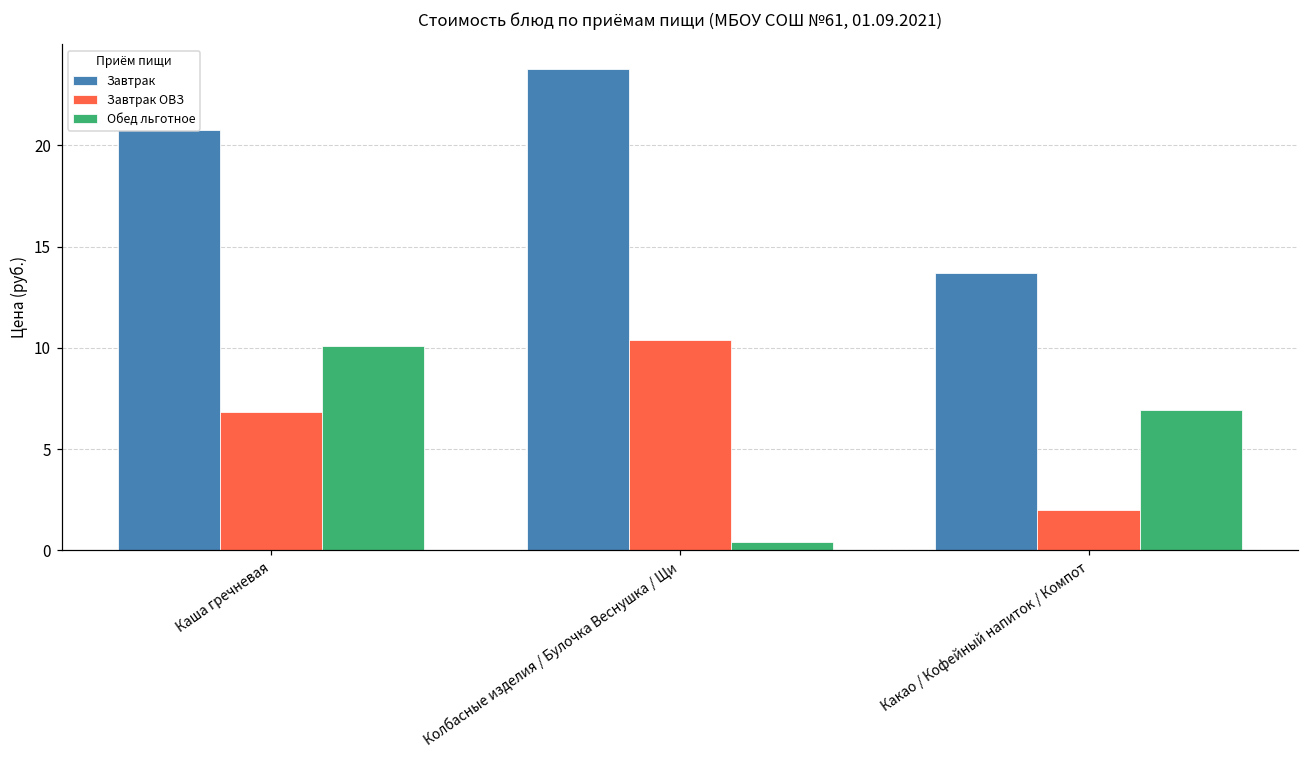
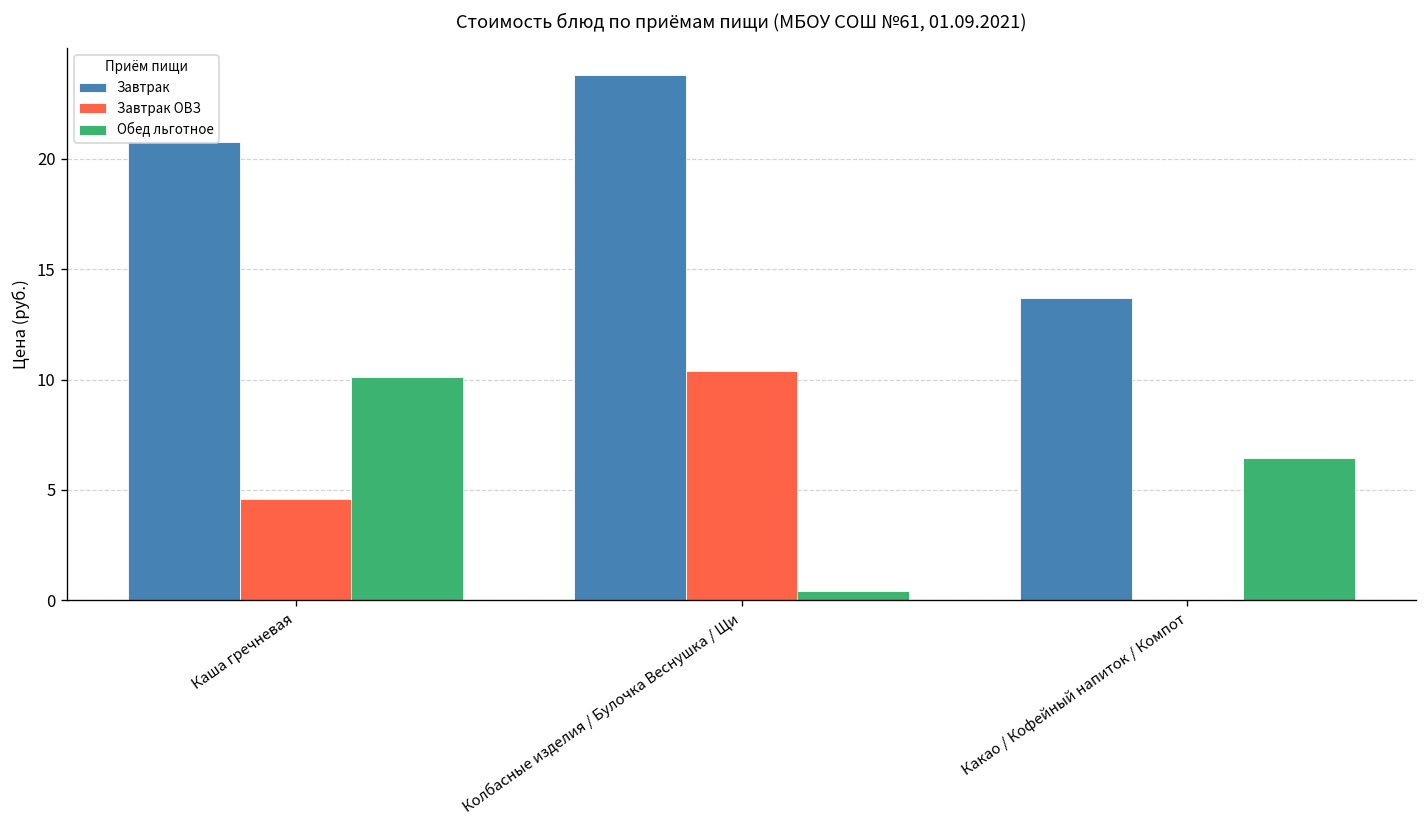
  {
    "Завтрак": {
      "Каша гречневая": 20.8,
      "Колбасные изделия / Булочка Веснушка / Щи": 23.8,
      "Какао / Кофейный напиток / Компот": 13.7
    },
    "Завтрак ОВЗ": {
-     "Каша гречневая": 6.8,
+     "Каша гречневая": 4.6,
      "Колбасные изделия / Булочка Веснушка / Щи": 10.4,
-     "Какао / Кофейный напиток / Компот": 2
+     "Какао / Кофейный напиток / Компот": 0
    },
    "Обед льготное": {
      "Каша гречневая": 10.1,
      "Колбасные изделия / Булочка Веснушка / Щи": 0.4,
-     "Какао / Кофейный напиток / Компот": 6.9
+     "Какао / Кофейный напиток / Компот": 6.4
    }
  }
